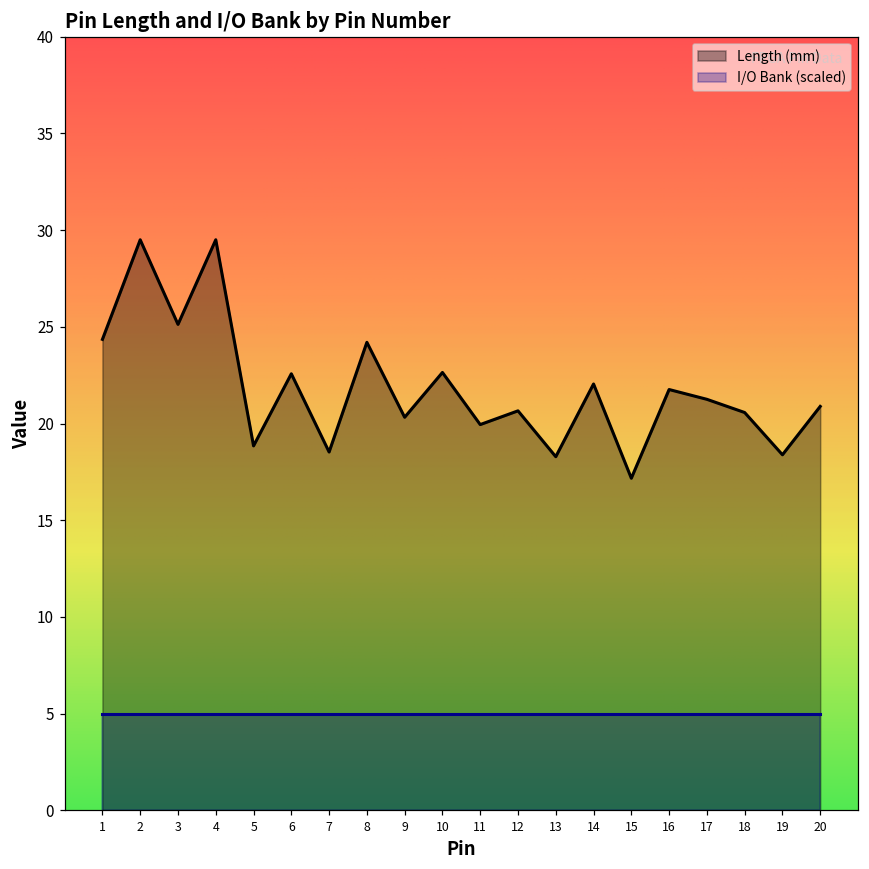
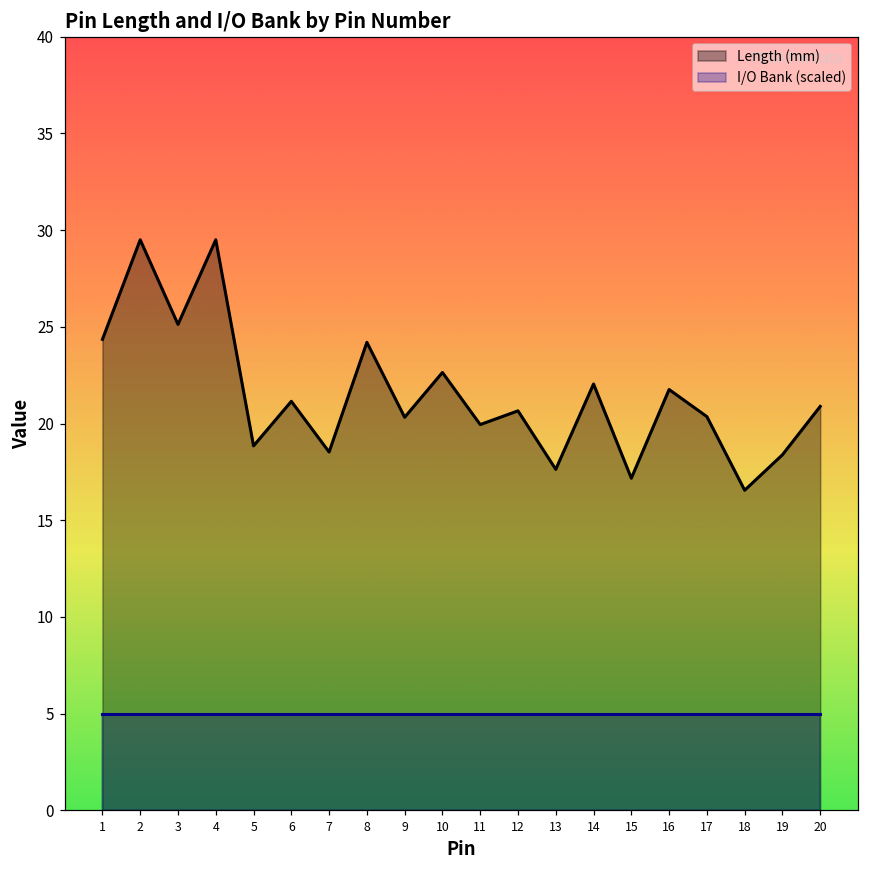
  {
    "Length (mm)": {
      "1": 24.4,
      "2": 29.5,
      "3": 25.1,
      "4": 29.5,
      "5": 18.8,
-     "6": 22.6,
+     "6": 21.1,
      "7": 18.5,
      "8": 24.2,
      "9": 20.3,
      "10": 22.6,
      "11": 19.9,
      "12": 20.7,
-     "13": 18.3,
+     "13": 17.6,
      "14": 22.0,
      "15": 17.2,
      "16": 21.8,
-     "17": 21.3,
-     "18": 20.6,
+     "17": 20.4,
+     "18": 16.6,
      "19": 18.4,
      "20": 20.9
    },
    "I/O Bank (scaled)": {
      "1": 5.0,
      "2": 5.0,
      "3": 5.0,
      "4": 5.0,
      "5": 5.0,
      "6": 5.0,
      "7": 5.0,
      "8": 5.0,
      "9": 5.0,
      "10": 5.0,
      "11": 5.0,
      "12": 5.0,
      "13": 5.0,
      "14": 5.0,
      "15": 5.0,
      "16": 5.0,
      "17": 5.0,
      "18": 5.0,
      "19": 5.0,
      "20": 5.0
    }
  }
